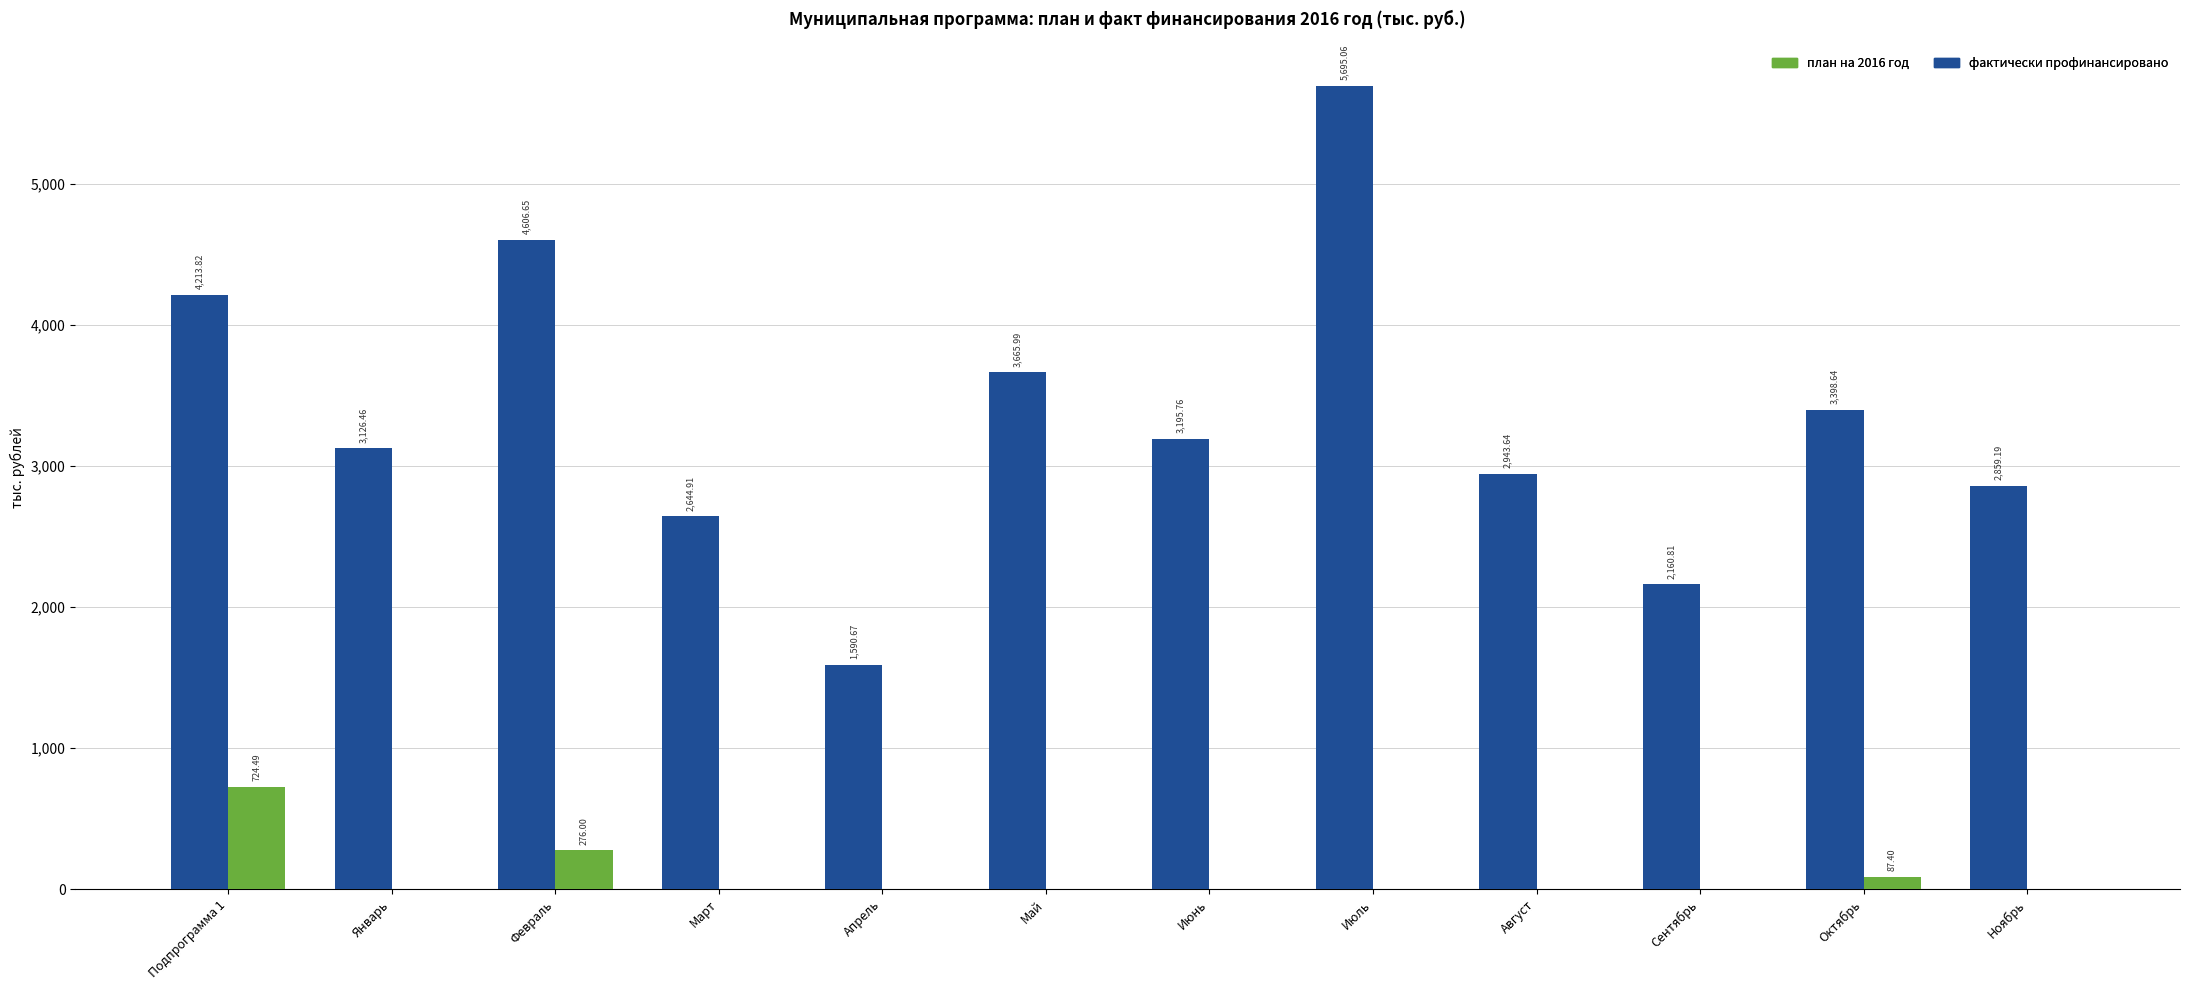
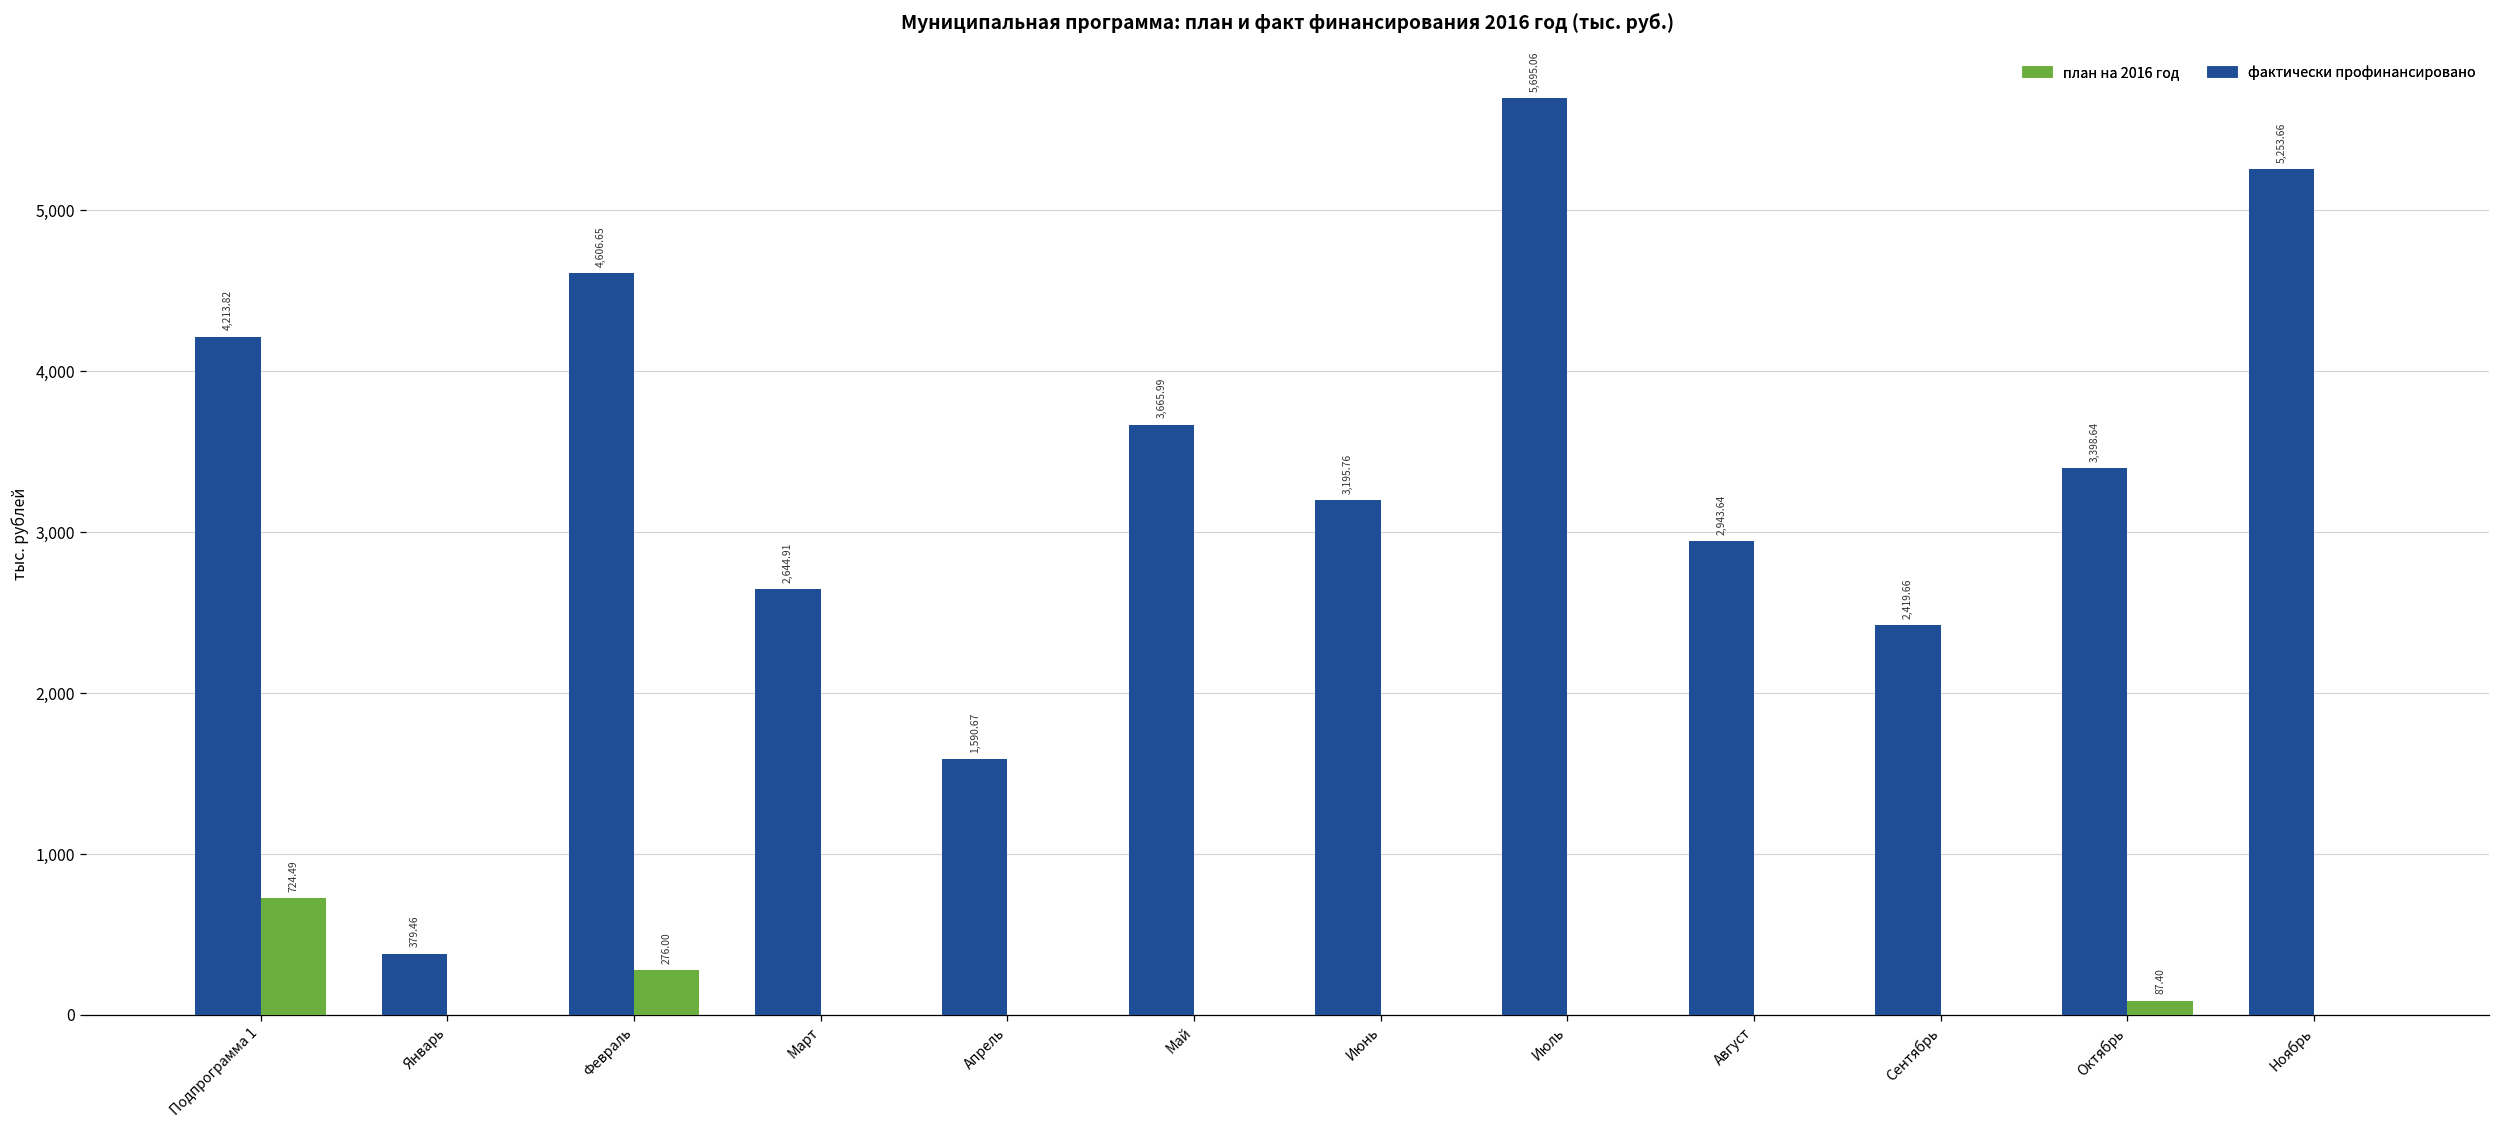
  {
    "план на 2016 год": {
      "Подпрограмма 1": "724.49",
      "Февраль": "276.00",
      "Октябрь": "87.40"
    },
    "фактически профинансировано": {
      "Подпрограмма 1": "4,213.82",
-     "Январь": "3,126.46",
+     "Январь": "379.46",
      "Февраль": "4,606.65",
      "Март": "2,644.91",
      "Апрель": "1,590.67",
      "Май": "3,665.99",
      "Июнь": "3,195.76",
      "Июль": "5,695.06",
      "Август": "2,943.64",
-     "Сентябрь": "2,160.81",
+     "Сентябрь": "2,419.66",
      "Октябрь": "3,398.64",
-     "Ноябрь": "2,859.19"
+     "Ноябрь": "5,253.66"
    }
  }
